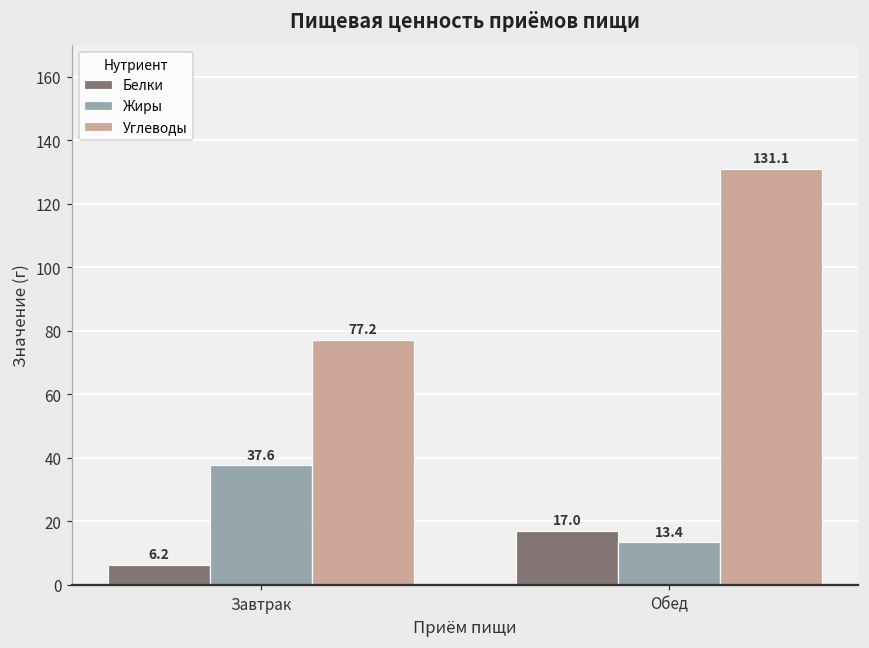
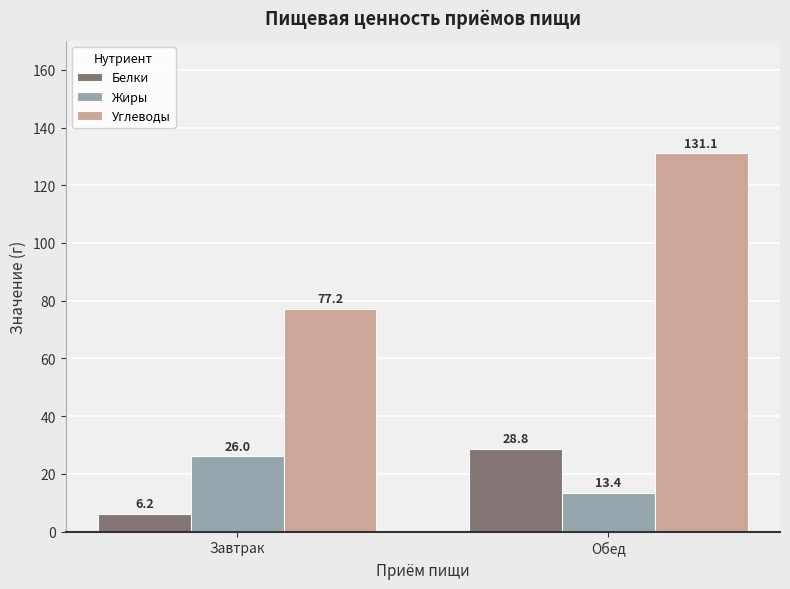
  {
    "Белки": {
      "Завтрак": 6.2,
-     "Обед": 17.0
+     "Обед": 28.8
    },
    "Жиры": {
-     "Завтрак": 37.6,
+     "Завтрак": 26.0,
      "Обед": 13.4
    },
    "Углеводы": {
      "Завтрак": 77.2,
      "Обед": 131.1
    }
  }
